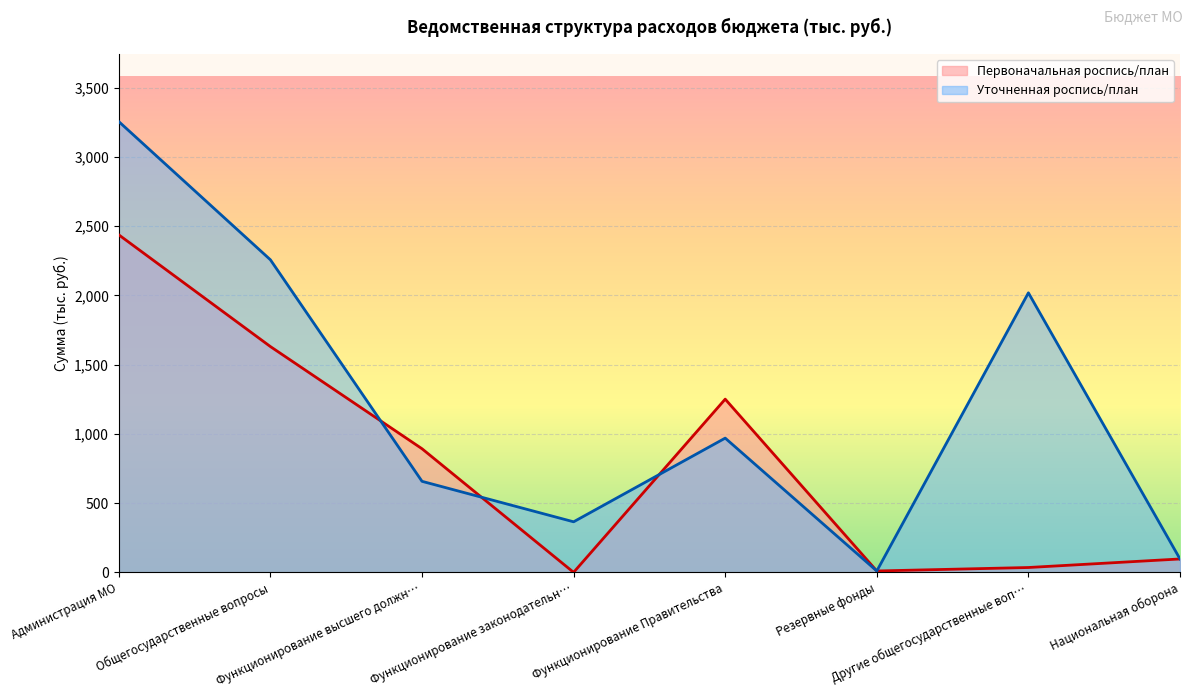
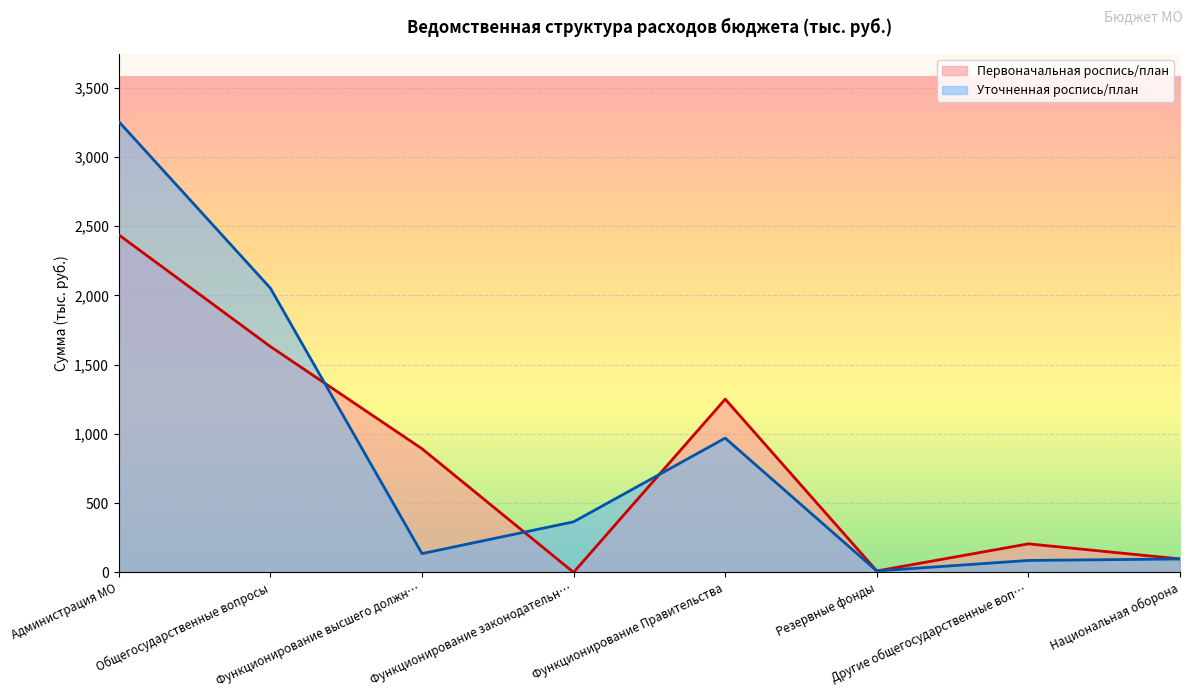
  {
    "Первоначальная роспись/план": {
      "Администрация МО": "2,440",
      "Общегосударственные вопросы": "1,630",
      "Функционирование высшего должн…": "890",
      "Функционирование законодательн…": "0",
      "Функционирование Правительства": "1,250",
-     "Другие общегосударственные воп…": "40"
+     "Другие общегосударственные воп…": "210"
    },
    "Уточненная роспись/план": {
      "Администрация МО": "3,250",
-     "Общегосударственные вопросы": "2,260",
-     "Функционирование высшего должн…": "660",
+     "Общегосударственные вопросы": "2,050",
+     "Функционирование высшего должн…": "140",
      "Функционирование законодательн…": "370",
      "Функционирование Правительства": "970",
-     "Другие общегосударственные воп…": "2,020"
+     "Другие общегосударственные воп…": "90"
    }
  }
